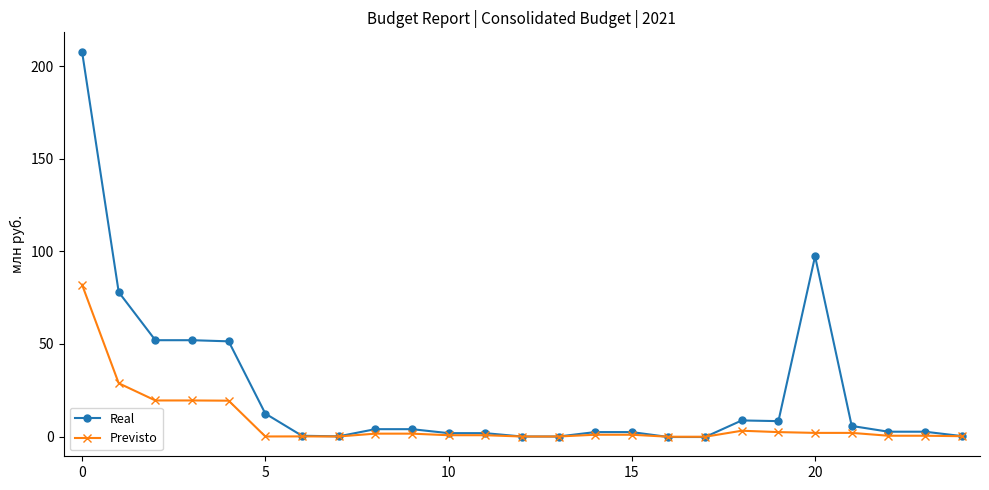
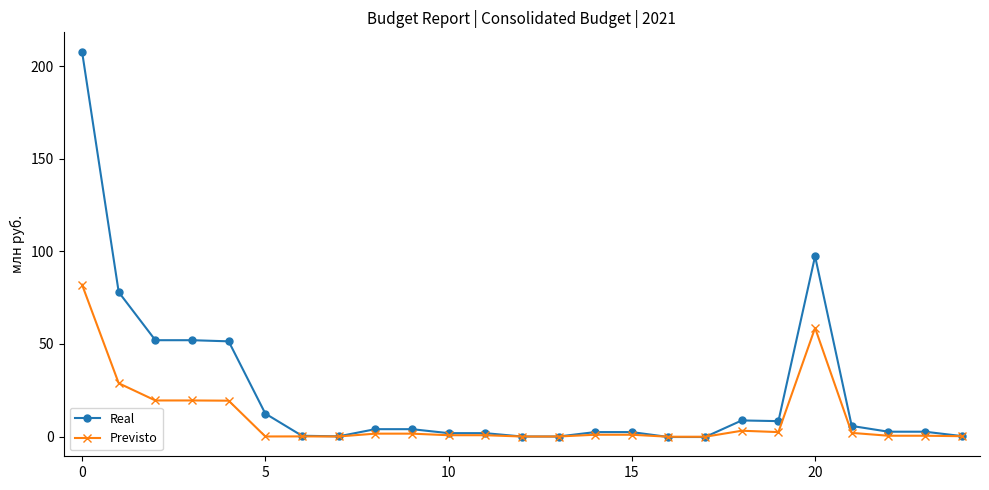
  {
    "Real": {
      "0": 208,
      "5": 12,
      "15": 2,
      "20": 97
    },
    "Previsto": {
      "0": 82,
      "5": 0,
      "15": 1,
-     "20": 2
+     "20": 59
    }
  }
